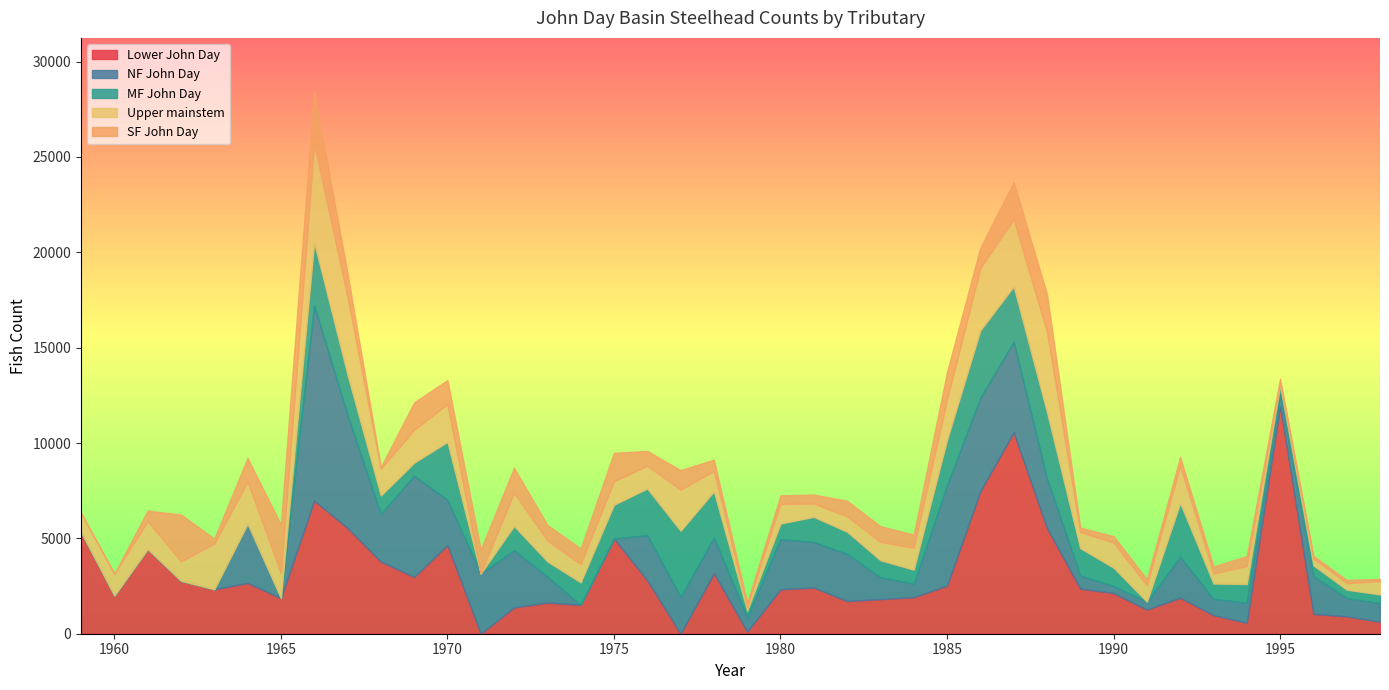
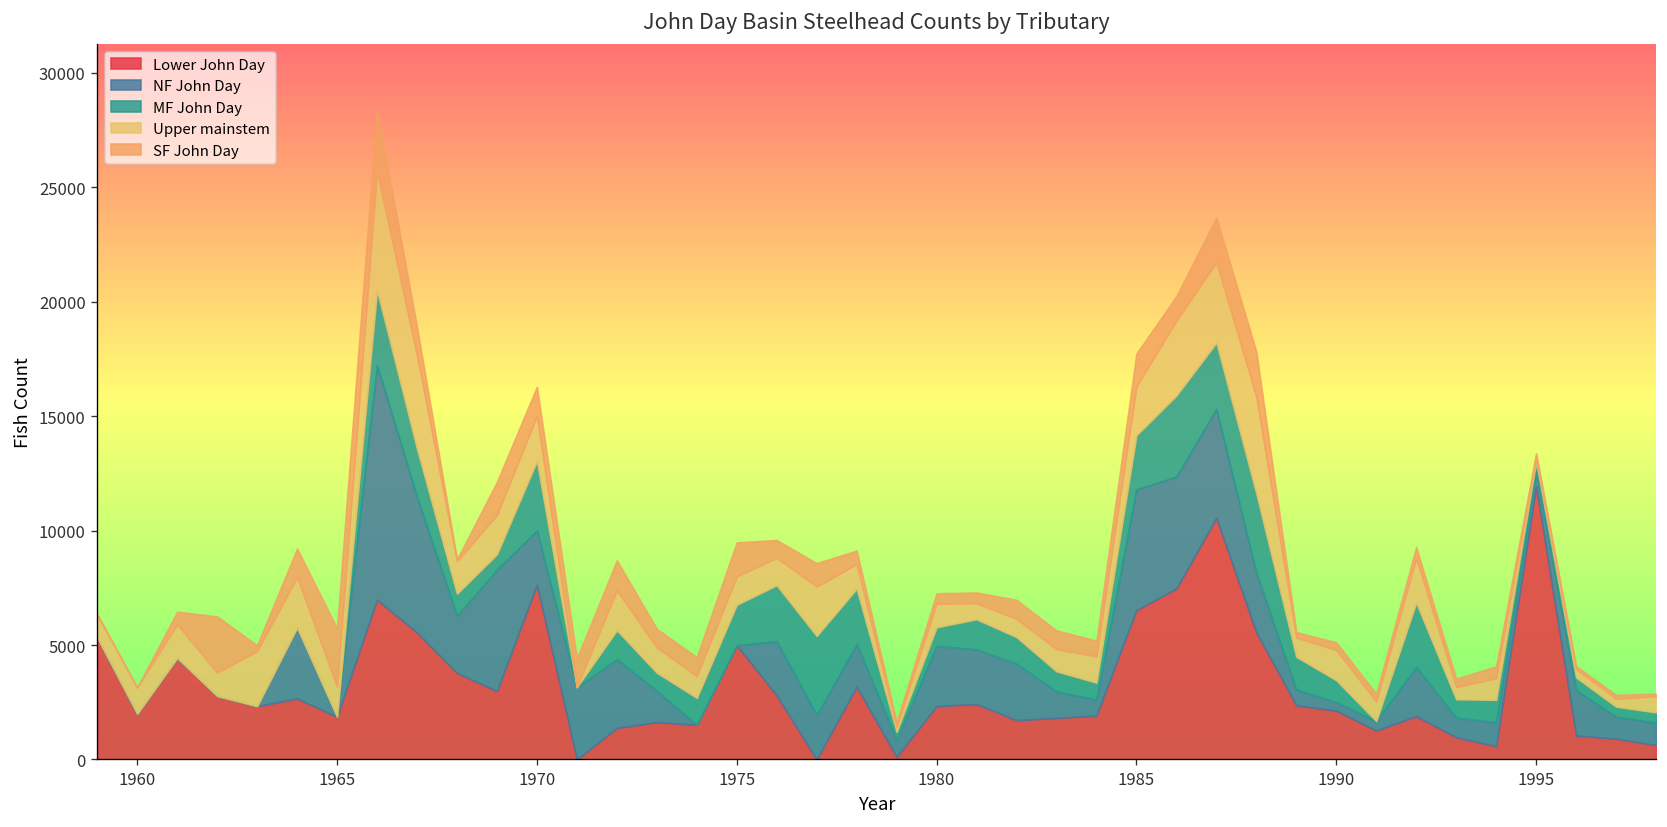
  {
    "Lower John Day": {
-     "1970": 4600,
+     "1970": 7600,
      "1980": 2300,
-     "1985": 2500,
+     "1985": 6500,
      "1990": 2100,
      "1995": 11900
    }
  }
